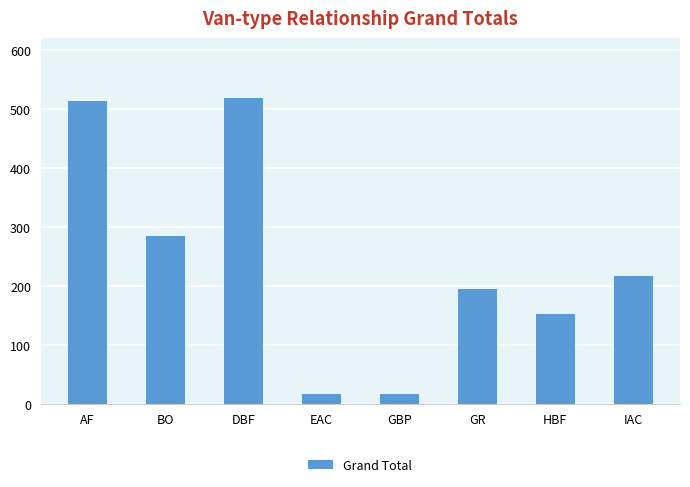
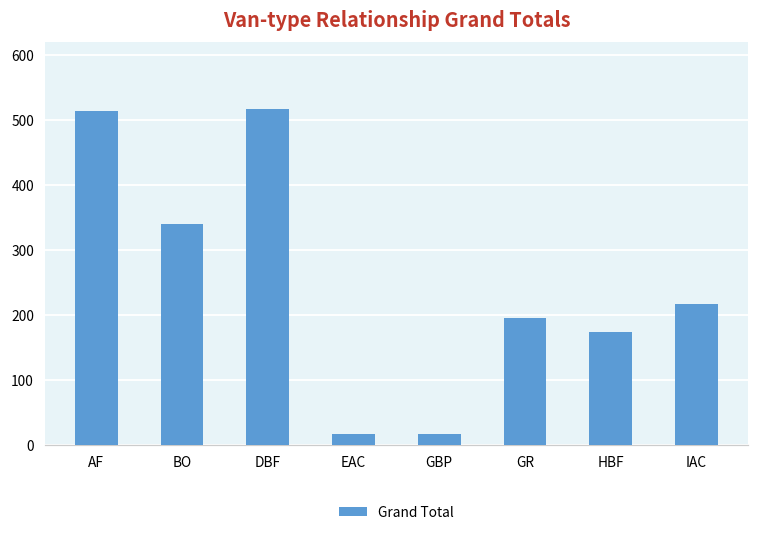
  {
    "AF": 510,
-   "BO": 280,
+   "BO": 340,
    "DBF": 520,
    "EAC": 20,
    "GBP": 20,
    "GR": 200,
-   "HBF": 150,
+   "HBF": 170,
    "IAC": 220
  }
